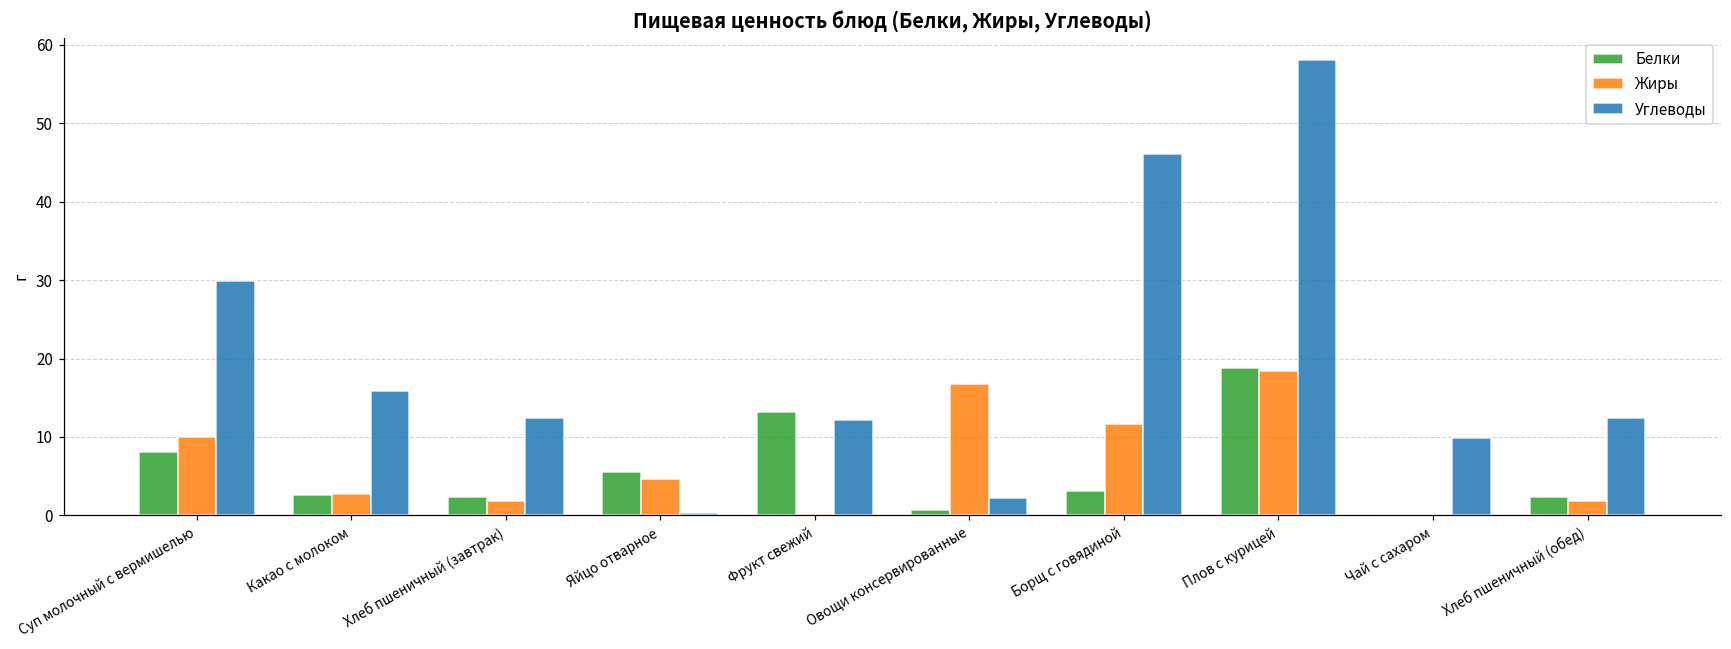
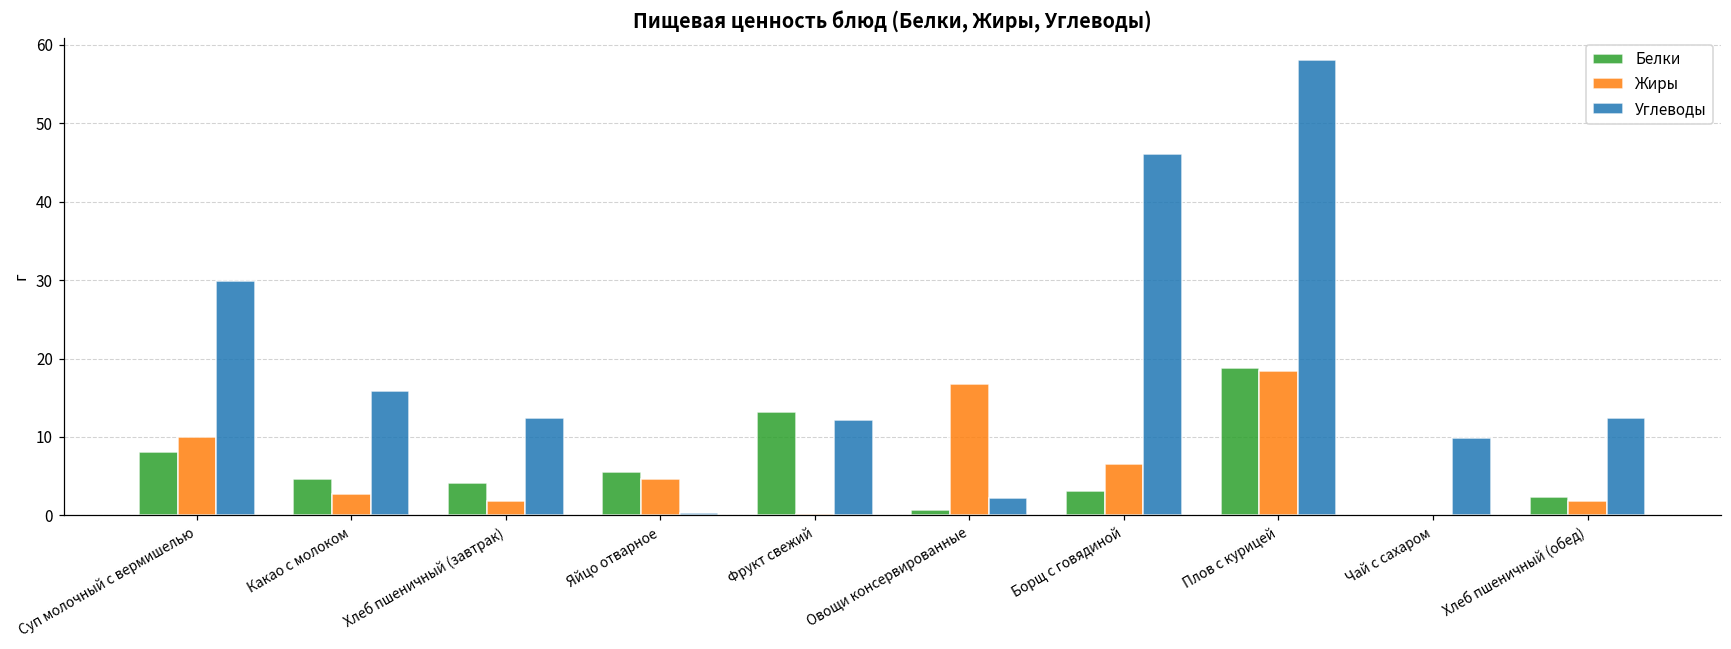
  {
    "Белки": {
      "Суп молочный с вермишелью": 8,
-     "Какао с молоком": 3,
-     "Хлеб пшеничный (завтрак)": 2,
+     "Какао с молоком": 5,
+     "Хлеб пшеничный (завтрак)": 4,
      "Яйцо отварное": 6,
      "Фрукт свежий": 13,
      "Овощи консервированные": 1,
      "Борщ с говядиной": 3,
      "Плов с курицей": 19,
      "Хлеб пшеничный (обед)": 2
    },
    "Жиры": {
      "Суп молочный с вермишелью": 10,
      "Какао с молоком": 3,
      "Хлеб пшеничный (завтрак)": 2,
      "Яйцо отварное": 5,
      "Овощи консервированные": 17,
-     "Борщ с говядиной": 12,
+     "Борщ с говядиной": 7,
      "Плов с курицей": 18,
      "Хлеб пшеничный (обед)": 2
    },
    "Углеводы": {
      "Суп молочный с вермишелью": 30,
      "Какао с молоком": 16,
      "Хлеб пшеничный (завтрак)": 12,
      "Фрукт свежий": 12,
      "Овощи консервированные": 2,
      "Борщ с говядиной": 46,
      "Плов с курицей": 58,
      "Чай с сахаром": 10,
      "Хлеб пшеничный (обед)": 12
    }
  }
